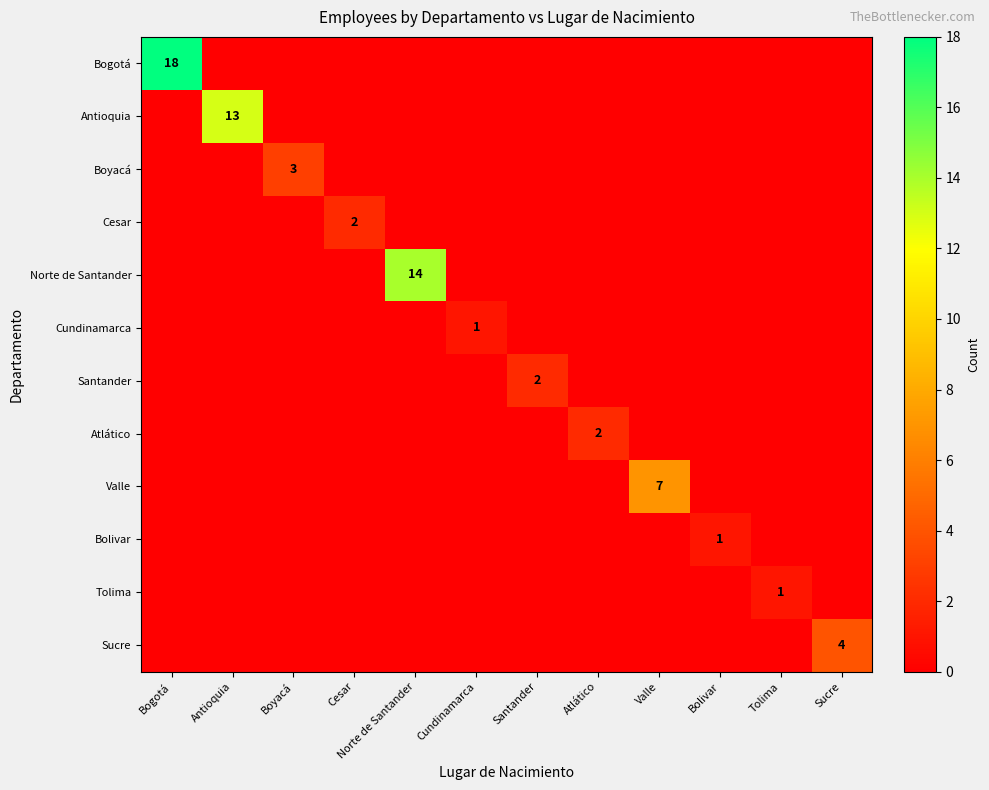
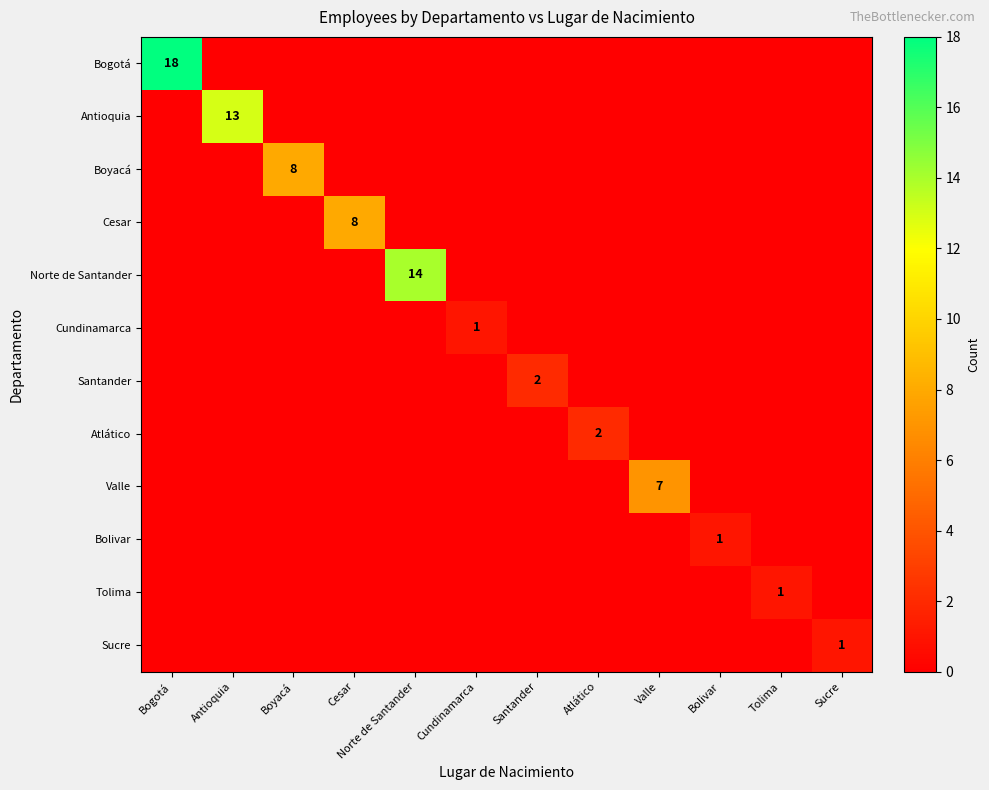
  {
    "Bogotá": {
      "Bogotá": 18
    },
    "Antioquia": {
      "Antioquia": 13
    },
    "Boyacá": {
-     "Boyacá": 3
+     "Boyacá": 8
    },
    "Cesar": {
-     "Cesar": 2
+     "Cesar": 8
    },
    "Norte de Santander": {
      "Norte de Santander": 14
    },
    "Cundinamarca": {
      "Cundinamarca": 1
    },
    "Santander": {
      "Santander": 2
    },
    "Atlático": {
      "Atlático": 2
    },
    "Valle": {
      "Valle": 7
    },
    "Bolivar": {
      "Bolivar": 1
    },
    "Tolima": {
      "Tolima": 1
    },
    "Sucre": {
-     "Sucre": 4
+     "Sucre": 1
    }
  }
